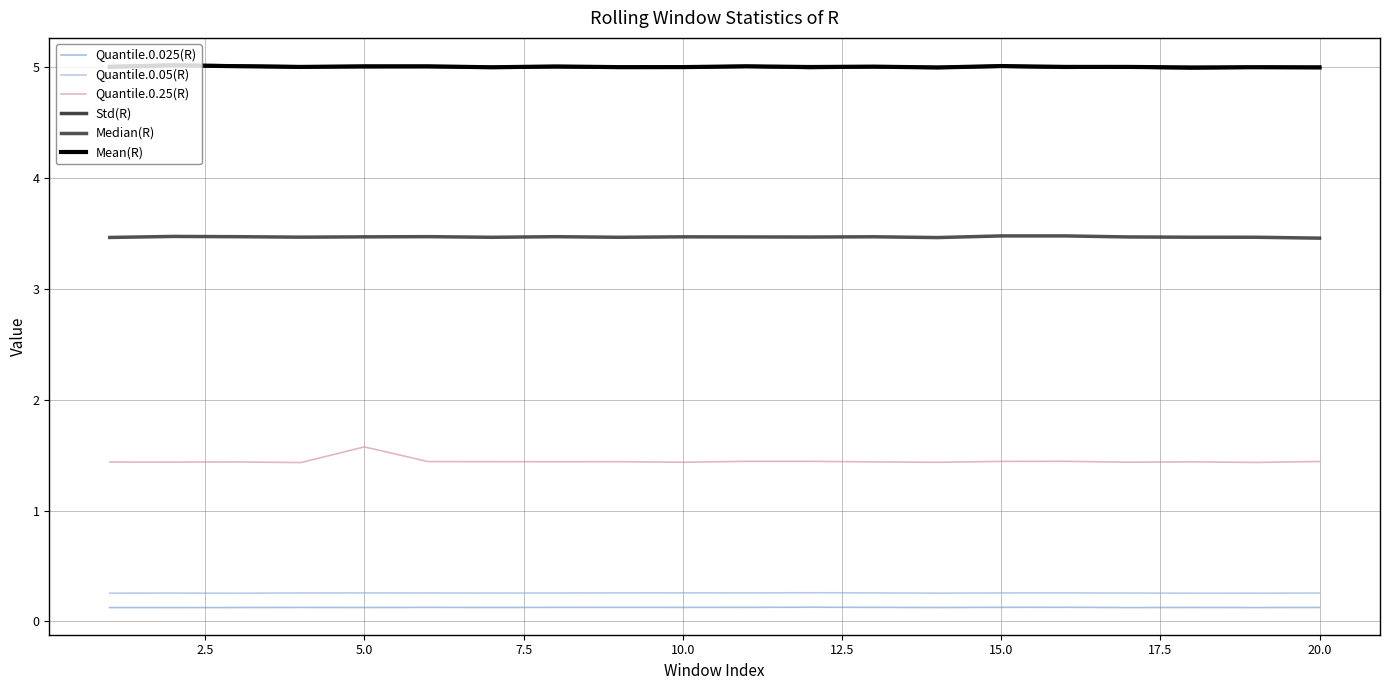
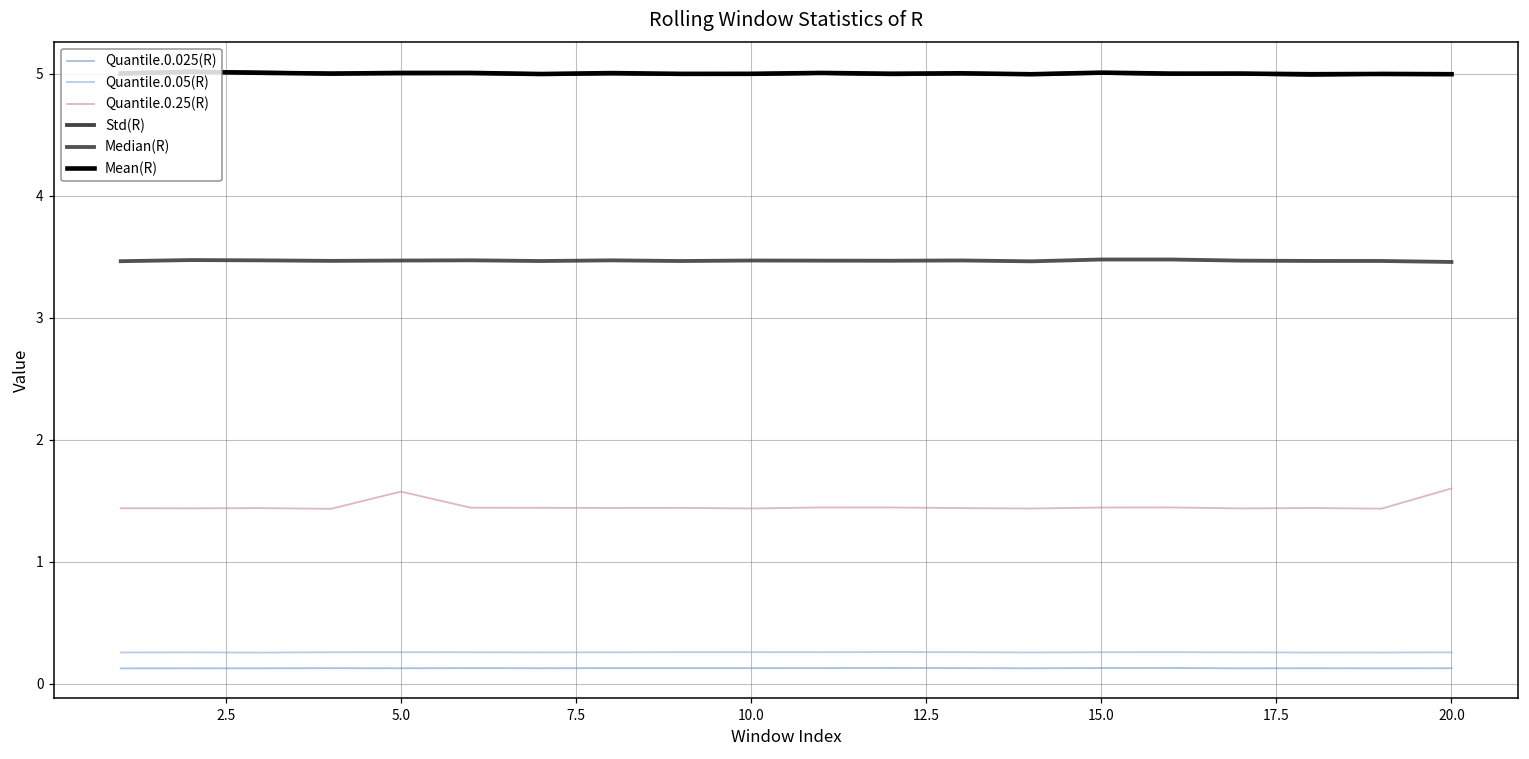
  {
    "Quantile.0.25(R)": {
      "5.0": 1.57,
      "10.0": 1.44,
      "15.0": 1.44,
-     "20.0": 1.44
+     "20.0": 1.60
    }
  }
